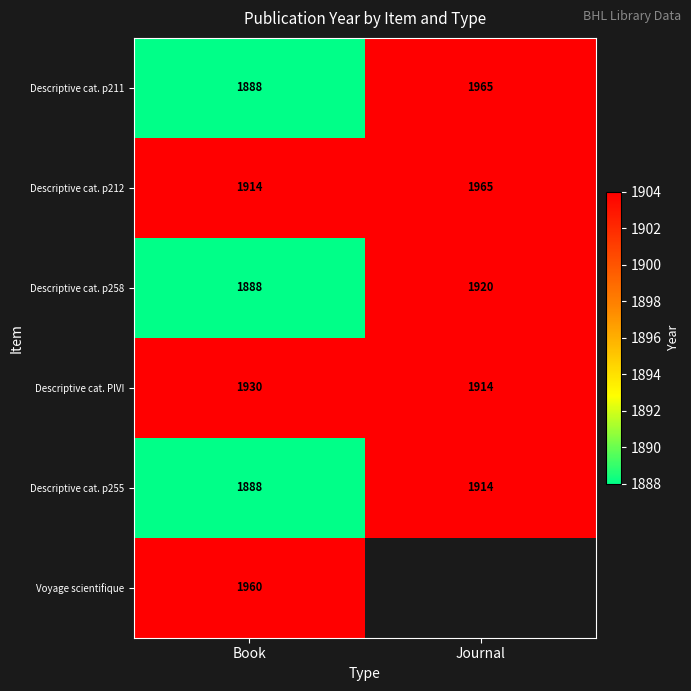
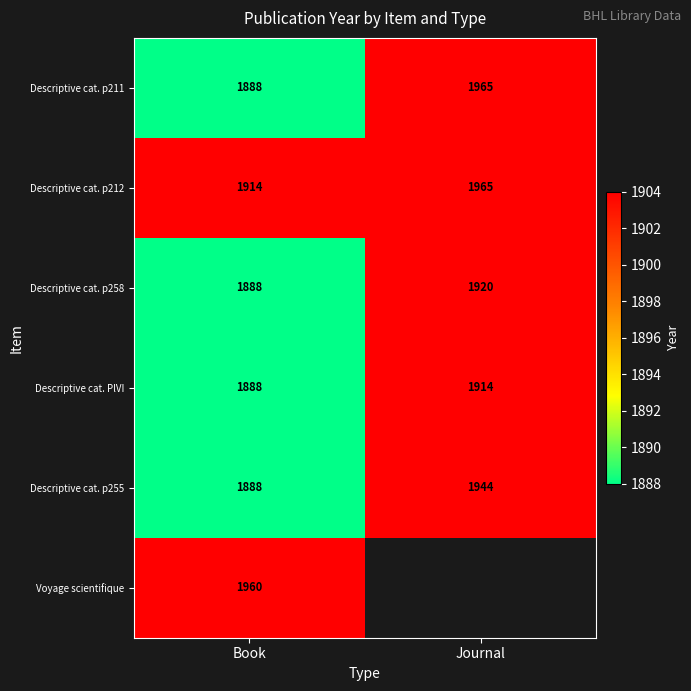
  {
    "Descriptive cat. p211": {
      "Book": 1888,
      "Journal": 1965
    },
    "Descriptive cat. p212": {
      "Book": 1914,
      "Journal": 1965
    },
    "Descriptive cat. p258": {
      "Book": 1888,
      "Journal": 1920
    },
    "Descriptive cat. PlVI": {
-     "Book": 1930,
+     "Book": 1888,
      "Journal": 1914
    },
    "Descriptive cat. p255": {
      "Book": 1888,
-     "Journal": 1914
+     "Journal": 1944
    },
    "Voyage scientifique": {
      "Book": 1960
    }
  }
